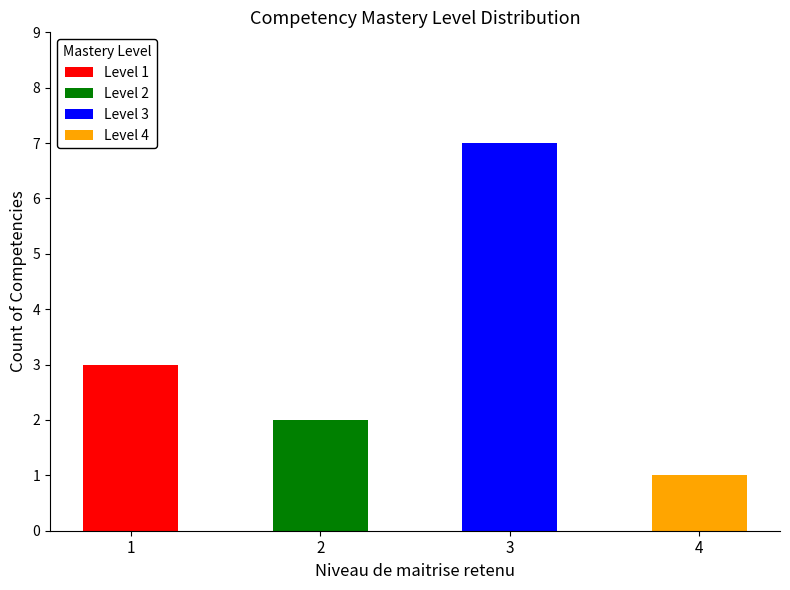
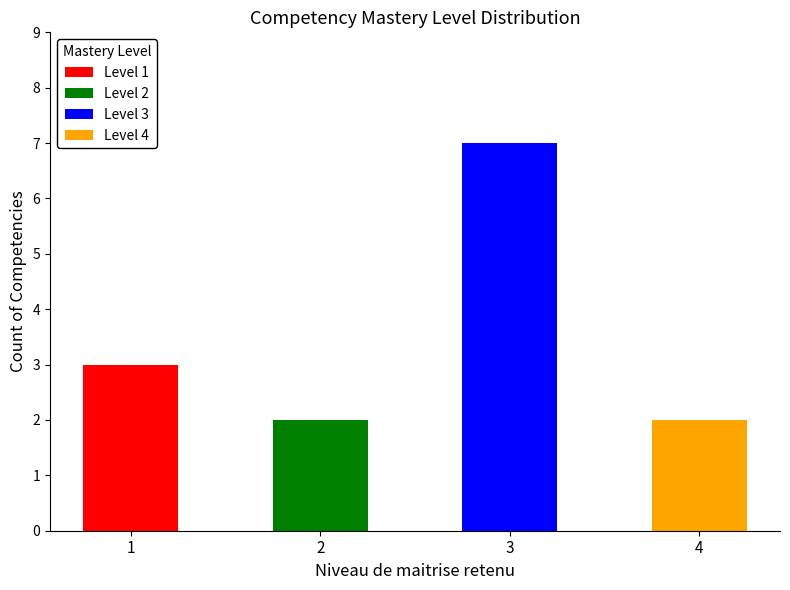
  {
    "1": 3,
    "2": 2,
    "3": 7,
-   "4": 1
+   "4": 2
  }
